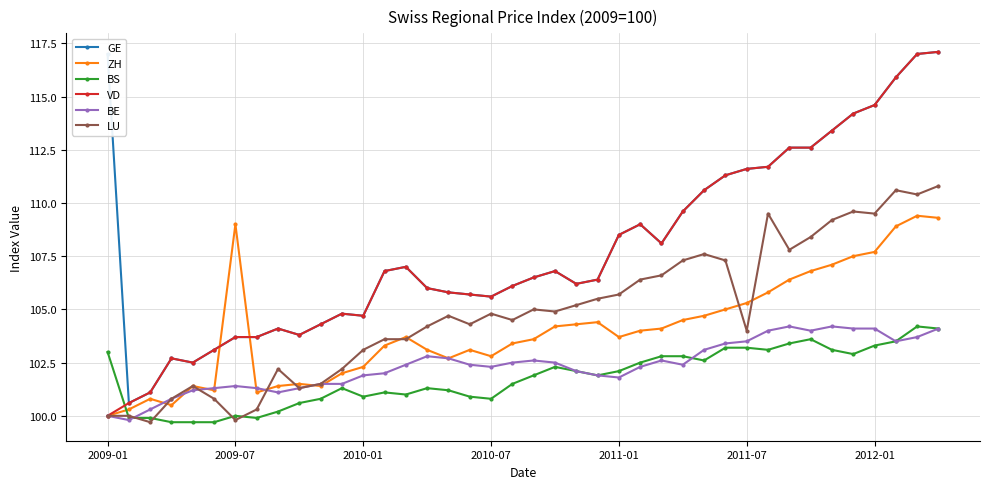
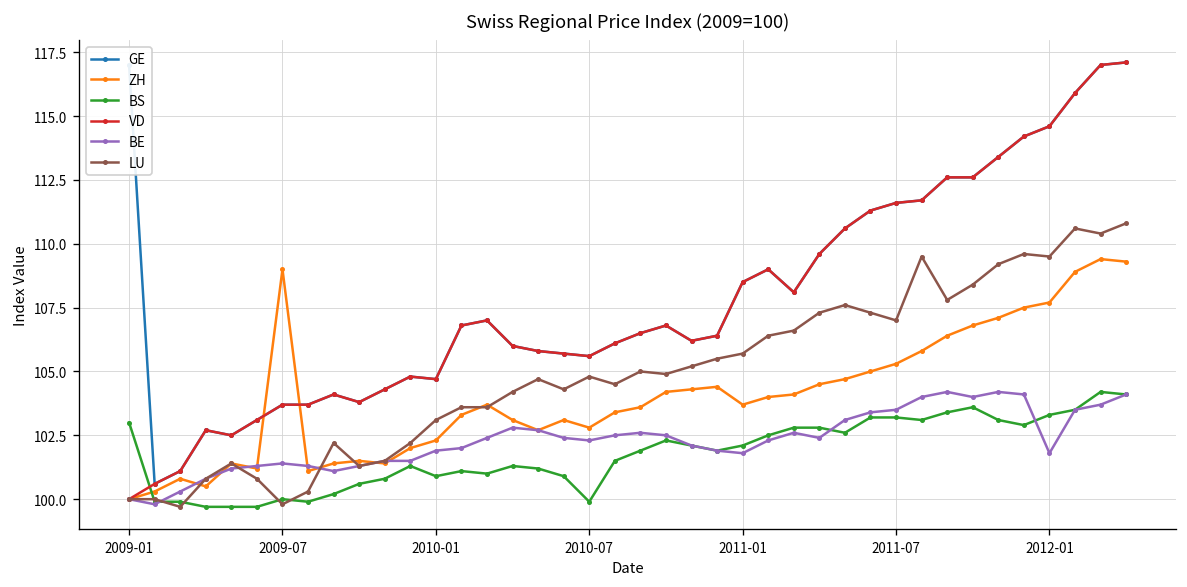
  {
    "ZH": {
      "2009-07": 109.0,
      "2010-01": 102.3,
      "2010-07": 102.8,
      "2011-01": 103.7,
      "2011-07": 105.3,
      "2012-01": 107.7
    },
    "BS": {
      "2009-01": 103.0,
      "2009-07": 100.0,
      "2010-01": 100.9,
-     "2010-07": 100.8,
+     "2010-07": 99.9,
      "2011-01": 102.1,
      "2011-07": 103.2,
      "2012-01": 103.3
    },
    "BE": {
      "2009-07": 101.4,
      "2010-01": 101.9,
      "2010-07": 102.3,
      "2011-01": 101.8,
      "2011-07": 103.5,
-     "2012-01": 104.1
+     "2012-01": 101.8
    },
    "LU": {
      "2009-07": 99.8,
      "2010-01": 103,
      "2010-07": 104.8,
      "2011-01": 105.7,
-     "2011-07": 104,
+     "2011-07": 107,
      "2012-01": 109.5
    }
  }
